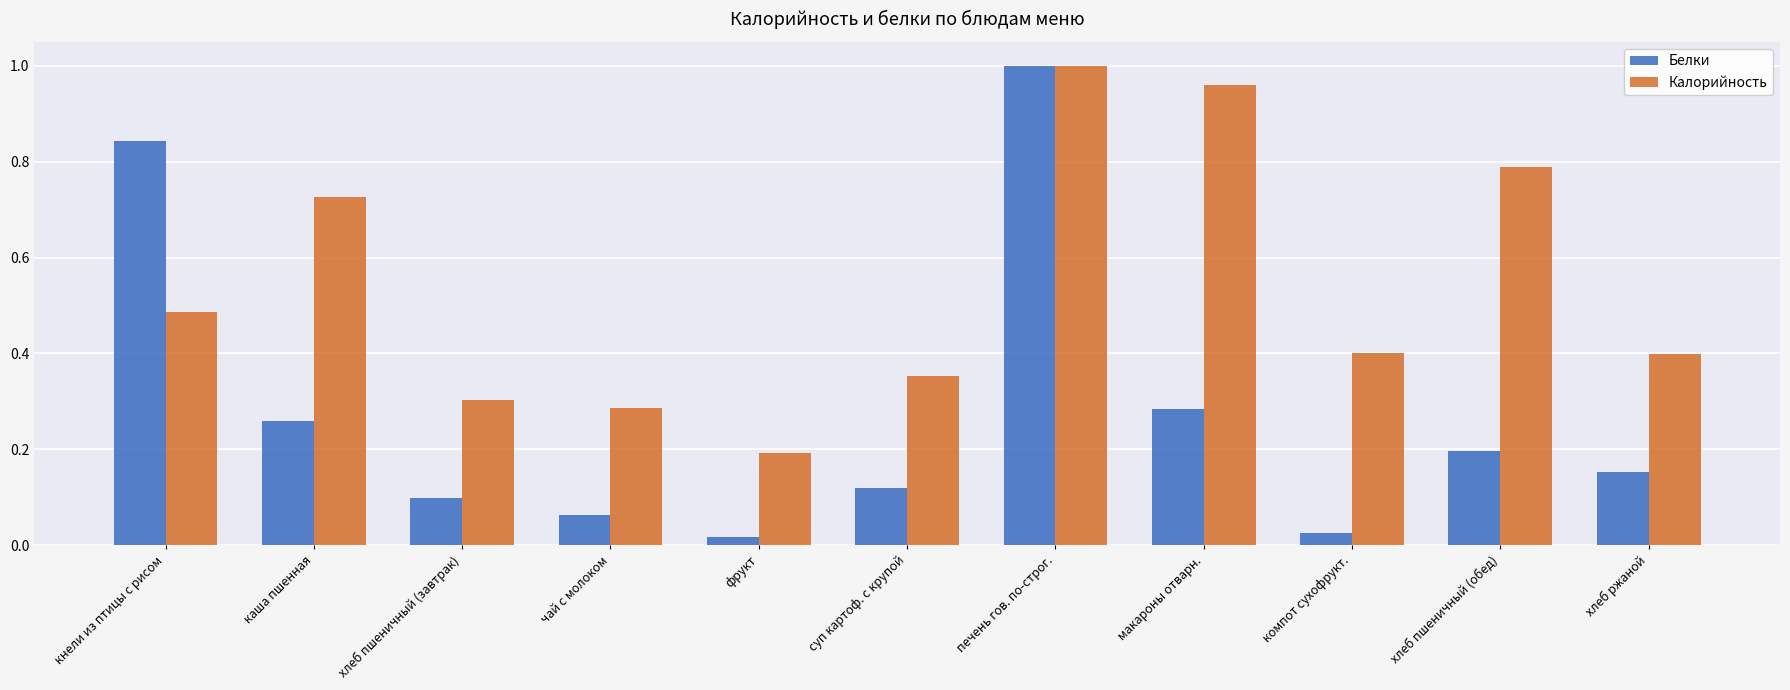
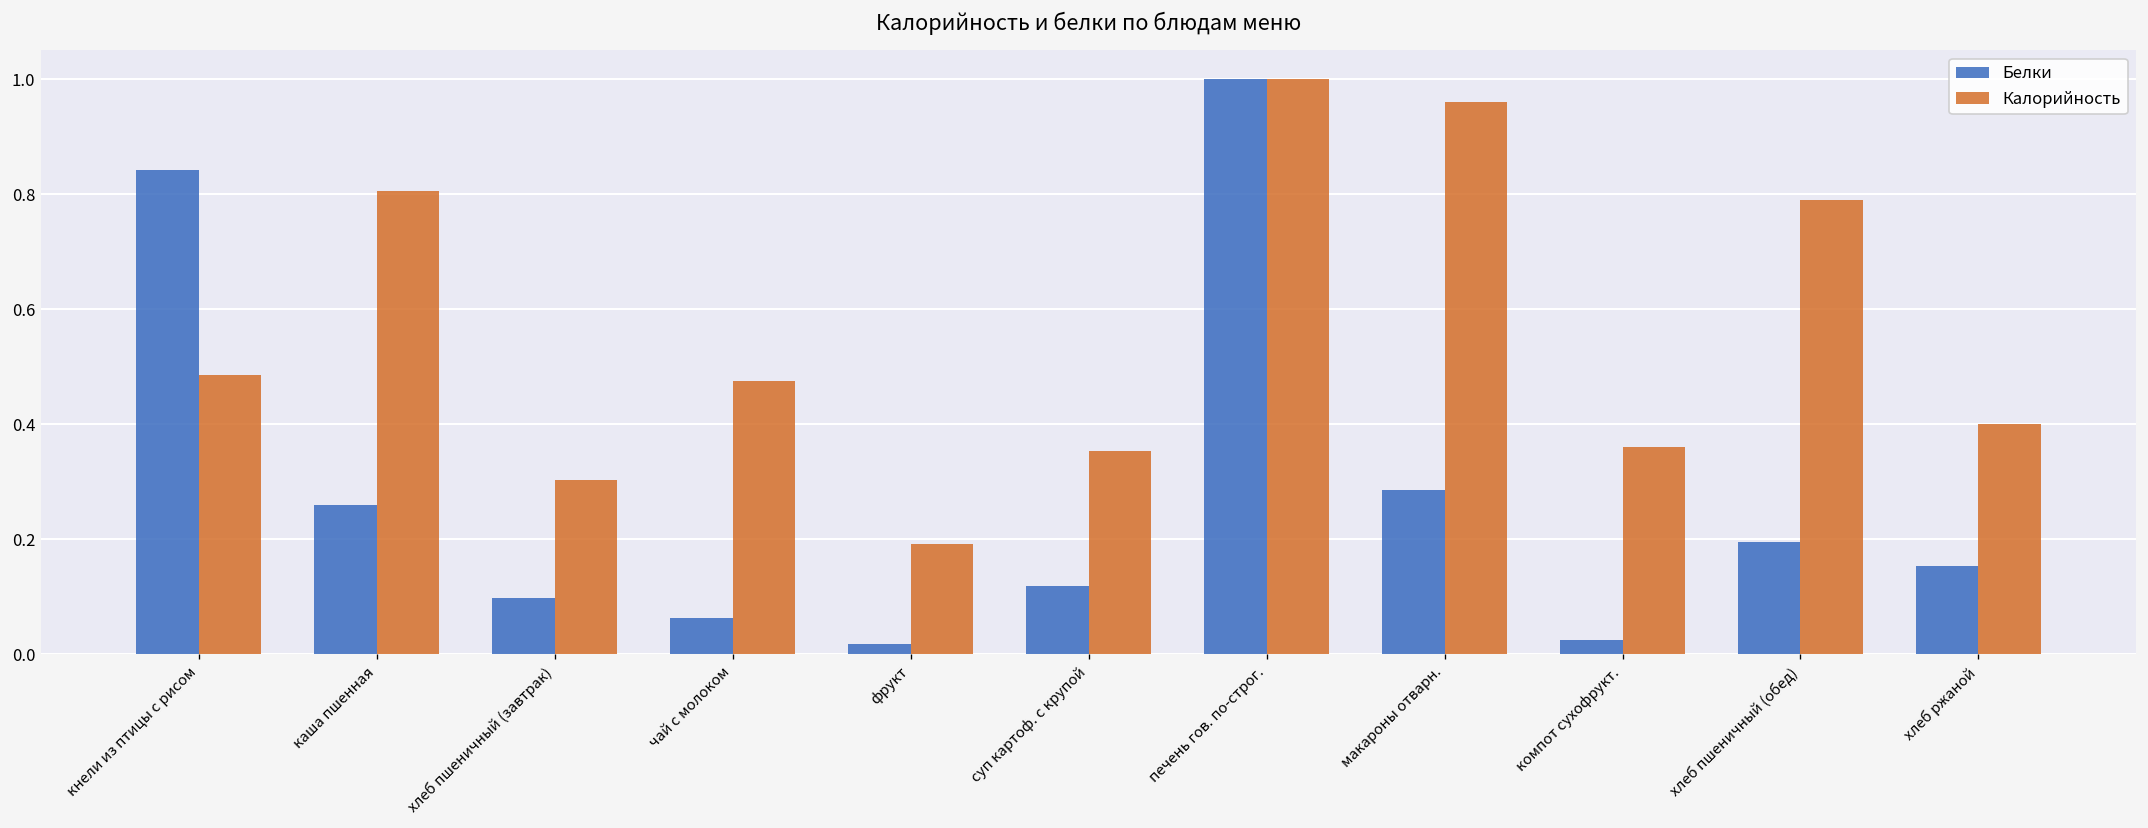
  {
    "Белки": {
      "кнели из птицы с рисом": 0.84,
      "каша пшенная": 0.26,
      "хлеб пшеничный (завтрак)": 0.10,
      "чай с молоком": 0.06,
      "фрукт": 0.02,
      "суп картоф. с крупой": 0.12,
      "печень гов. по-строг.": 1.00,
      "макароны отварн.": 0.29,
      "компот сухофрукт.": 0.03,
      "хлеб пшеничный (обед)": 0.20,
      "хлеб ржаной": 0.15
    },
    "Калорийность": {
      "кнели из птицы с рисом": 0.49,
-     "каша пшенная": 0.73,
+     "каша пшенная": 0.81,
      "хлеб пшеничный (завтрак)": 0.30,
-     "чай с молоком": 0.29,
+     "чай с молоком": 0.48,
      "фрукт": 0.19,
      "суп картоф. с крупой": 0.35,
      "печень гов. по-строг.": 1.00,
      "макароны отварн.": 0.96,
-     "компот сухофрукт.": 0.40,
+     "компот сухофрукт.": 0.36,
      "хлеб пшеничный (обед)": 0.79,
      "хлеб ржаной": 0.40
    }
  }
